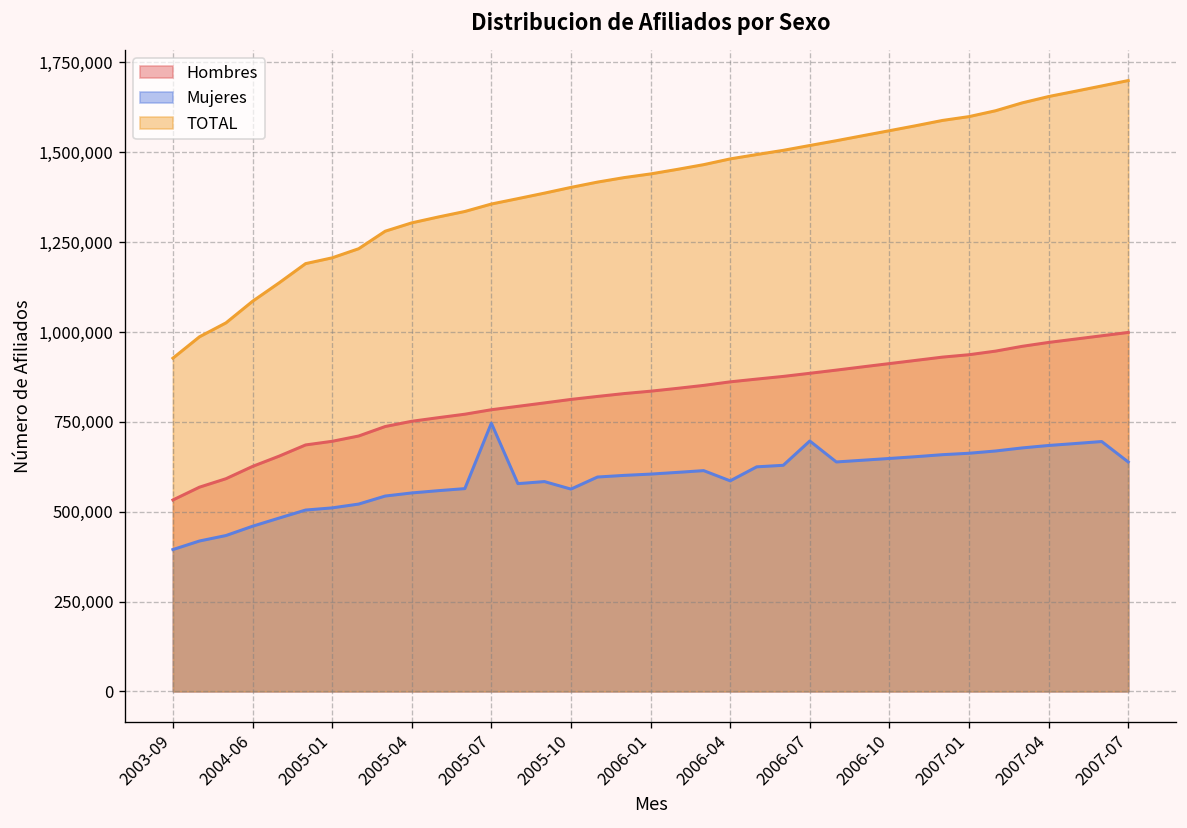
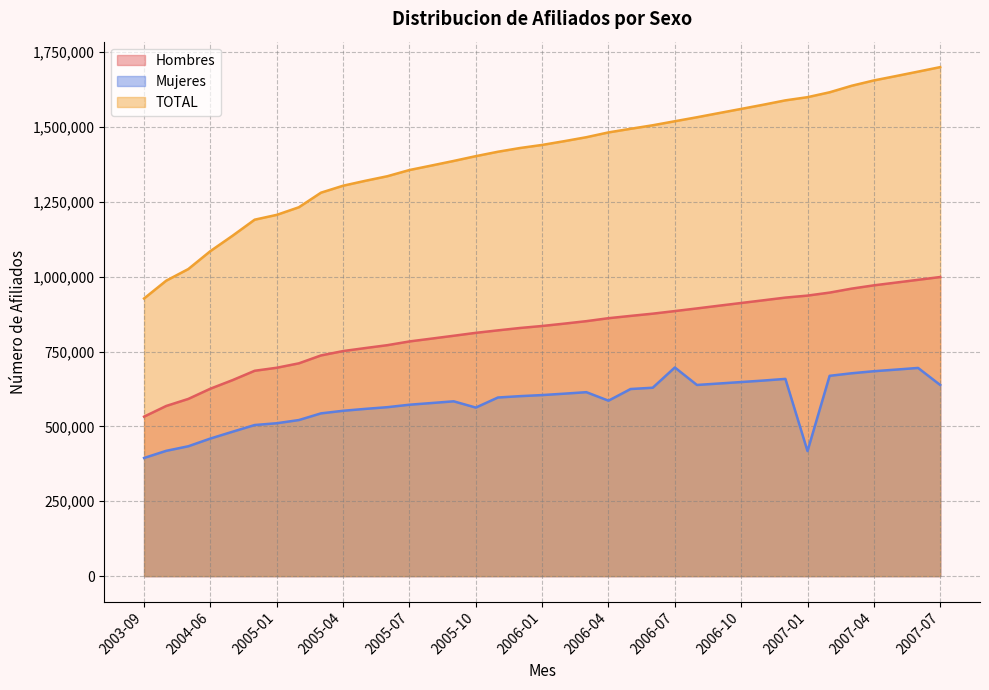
  {
    "Mujeres": {
      "2003-09": "390,000",
      "2004-06": "460,000",
      "2005-01": "510,000",
      "2005-04": "550,000",
-     "2005-07": "750,000",
+     "2005-07": "570,000",
      "2005-10": "560,000",
      "2006-01": "600,000",
      "2006-04": "590,000",
      "2006-07": "700,000",
      "2006-10": "650,000",
-     "2007-01": "660,000",
+     "2007-01": "420,000",
      "2007-04": "680,000",
      "2007-07": "640,000"
    }
  }
